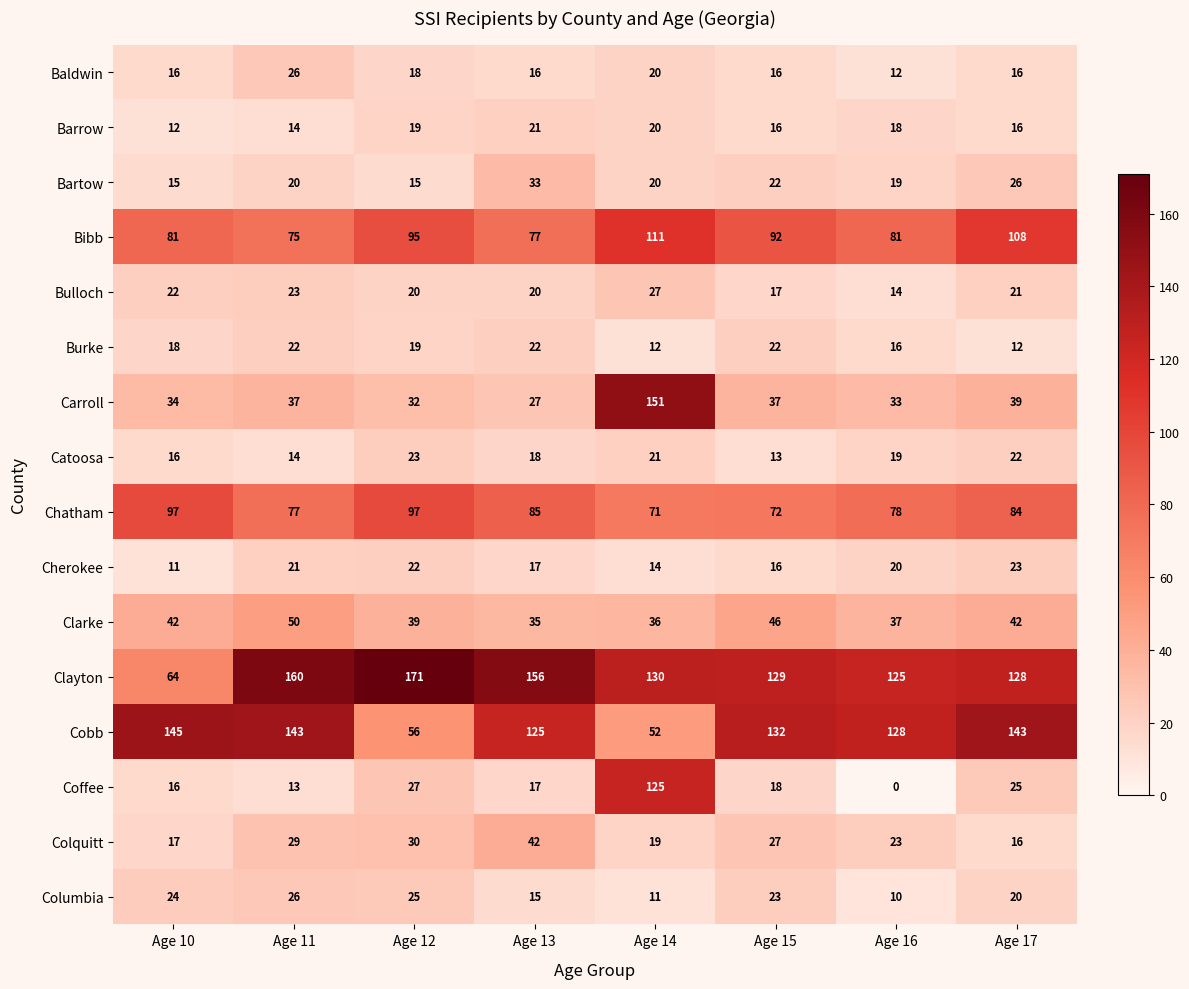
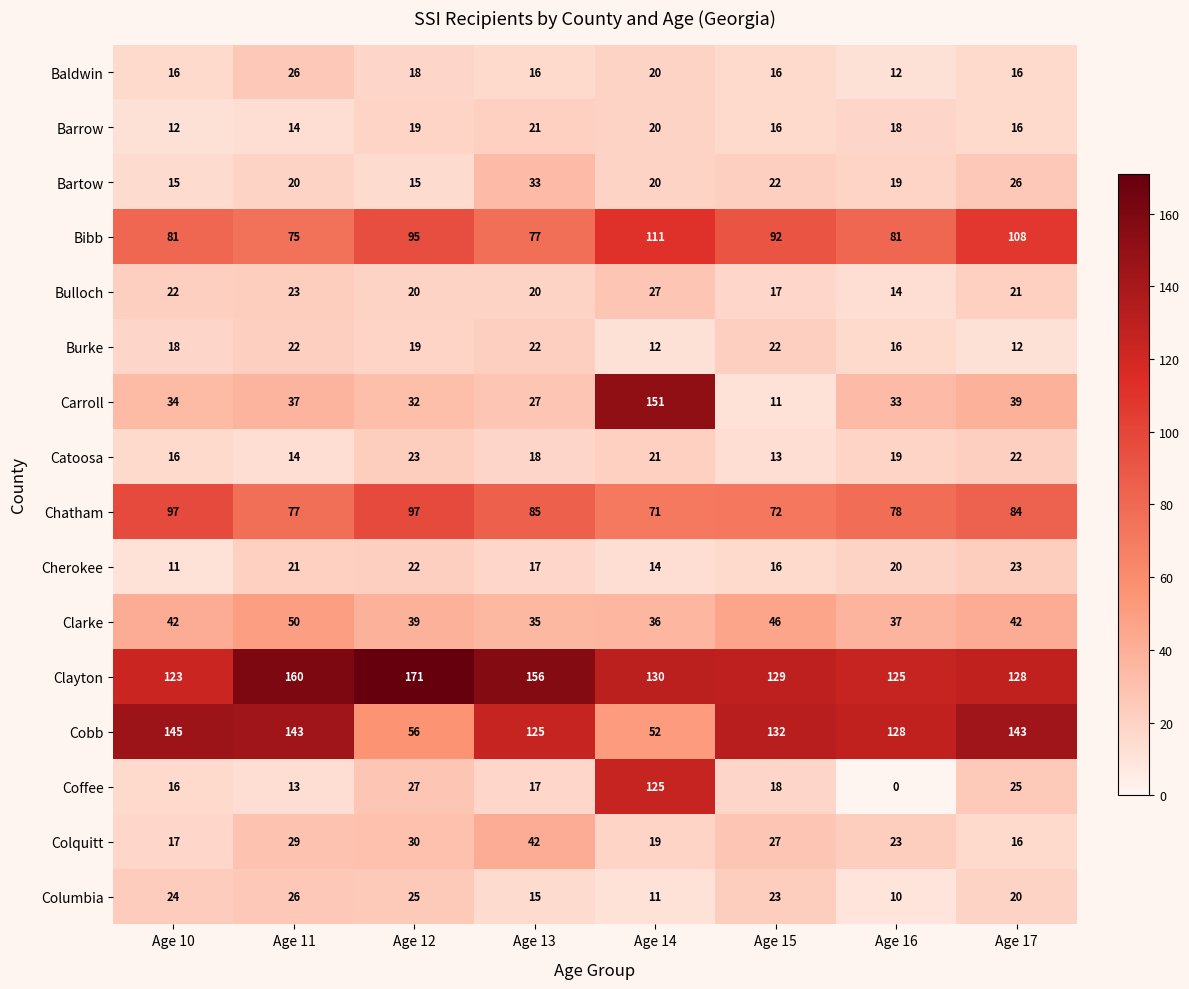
  {
    "Baldwin": {
      "Age 10": 16,
      "Age 11": 26,
      "Age 12": 18,
      "Age 13": 16,
      "Age 14": 20,
      "Age 15": 16,
      "Age 16": 12,
      "Age 17": 16
    },
    "Barrow": {
      "Age 10": 12,
      "Age 11": 14,
      "Age 12": 19,
      "Age 13": 21,
      "Age 14": 20,
      "Age 15": 16,
      "Age 16": 18,
      "Age 17": 16
    },
    "Bartow": {
      "Age 10": 15,
      "Age 11": 20,
      "Age 12": 15,
      "Age 13": 33,
      "Age 14": 20,
      "Age 15": 22,
      "Age 16": 19,
      "Age 17": 26
    },
    "Bibb": {
      "Age 10": 81,
      "Age 11": 75,
      "Age 12": 95,
      "Age 13": 77,
      "Age 14": 111,
      "Age 15": 92,
      "Age 16": 81,
      "Age 17": 108
    },
    "Bulloch": {
      "Age 10": 22,
      "Age 11": 23,
      "Age 12": 20,
      "Age 13": 20,
      "Age 14": 27,
      "Age 15": 17,
      "Age 16": 14,
      "Age 17": 21
    },
    "Burke": {
      "Age 10": 18,
      "Age 11": 22,
      "Age 12": 19,
      "Age 13": 22,
      "Age 14": 12,
      "Age 15": 22,
      "Age 16": 16,
      "Age 17": 12
    },
    "Carroll": {
      "Age 10": 34,
      "Age 11": 37,
      "Age 12": 32,
      "Age 13": 27,
      "Age 14": 151,
-     "Age 15": 37,
+     "Age 15": 11,
      "Age 16": 33,
      "Age 17": 39
    },
    "Catoosa": {
      "Age 10": 16,
      "Age 11": 14,
      "Age 12": 23,
      "Age 13": 18,
      "Age 14": 21,
      "Age 15": 13,
      "Age 16": 19,
      "Age 17": 22
    },
    "Chatham": {
      "Age 10": 97,
      "Age 11": 77,
      "Age 12": 97,
      "Age 13": 85,
      "Age 14": 71,
      "Age 15": 72,
      "Age 16": 78,
      "Age 17": 84
    },
    "Cherokee": {
      "Age 10": 11,
      "Age 11": 21,
      "Age 12": 22,
      "Age 13": 17,
      "Age 14": 14,
      "Age 15": 16,
      "Age 16": 20,
      "Age 17": 23
    },
    "Clarke": {
      "Age 10": 42,
      "Age 11": 50,
      "Age 12": 39,
      "Age 13": 35,
      "Age 14": 36,
      "Age 15": 46,
      "Age 16": 37,
      "Age 17": 42
    },
    "Clayton": {
-     "Age 10": 64,
+     "Age 10": 123,
      "Age 11": 160,
      "Age 12": 171,
      "Age 13": 156,
      "Age 14": 130,
      "Age 15": 129,
      "Age 16": 125,
      "Age 17": 128
    },
    "Cobb": {
      "Age 10": 145,
      "Age 11": 143,
      "Age 12": 56,
      "Age 13": 125,
      "Age 14": 52,
      "Age 15": 132,
      "Age 16": 128,
      "Age 17": 143
    },
    "Coffee": {
      "Age 10": 16,
      "Age 11": 13,
      "Age 12": 27,
      "Age 13": 17,
      "Age 14": 125,
      "Age 15": 18,
      "Age 16": 0,
      "Age 17": 25
    },
    "Colquitt": {
      "Age 10": 17,
      "Age 11": 29,
      "Age 12": 30,
      "Age 13": 42,
      "Age 14": 19,
      "Age 15": 27,
      "Age 16": 23,
      "Age 17": 16
    },
    "Columbia": {
      "Age 10": 24,
      "Age 11": 26,
      "Age 12": 25,
      "Age 13": 15,
      "Age 14": 11,
      "Age 15": 23,
      "Age 16": 10,
      "Age 17": 20
    }
  }
